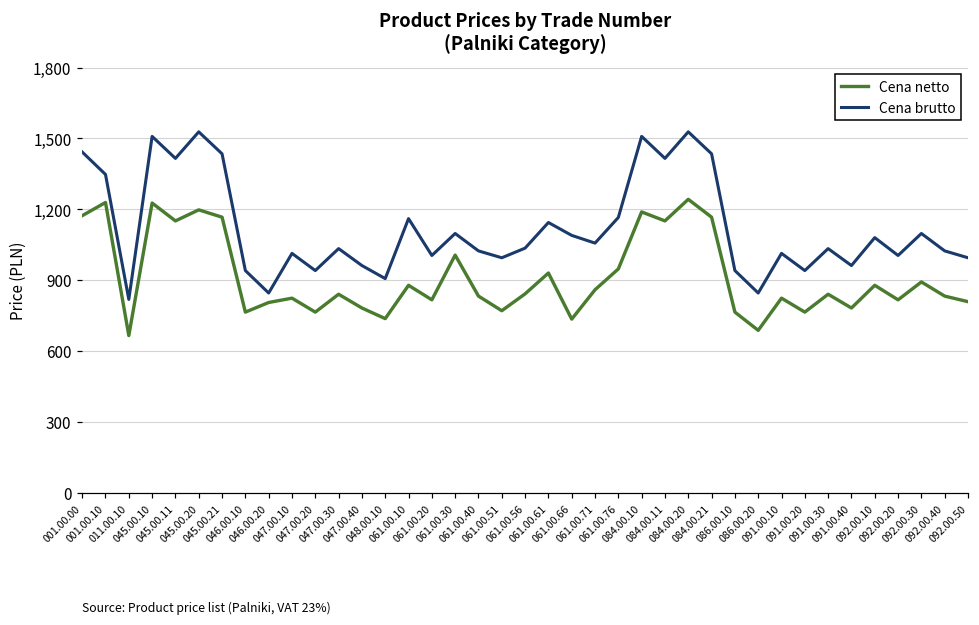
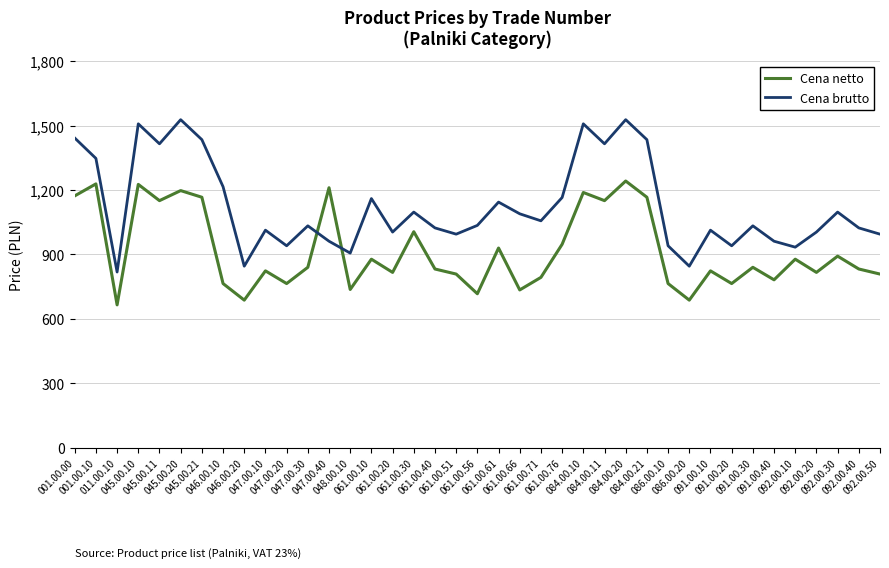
  {
    "Cena netto": {
      "001.00.00": "1,170",
      "001.00.10": "1,230",
      "011.00.10": "670",
      "045.00.10": "1,230",
      "045.00.11": "1,150",
      "045.00.20": "1,200",
      "045.00.21": "1,170",
      "046.00.10": "760",
-     "046.00.20": "810",
+     "046.00.20": "690",
      "047.00.10": "820",
      "047.00.20": "760",
      "047.00.30": "840",
-     "047.00.40": "780",
+     "047.00.40": "1,210",
      "048.00.10": "740",
      "061.00.10": "880",
      "061.00.20": "820",
      "061.00.30": "1,010",
      "061.00.40": "830",
-     "061.00.51": "770",
-     "061.00.56": "840",
+     "061.00.51": "810",
+     "061.00.56": "720",
      "061.00.61": "930",
      "061.00.66": "730",
-     "061.00.71": "860",
+     "061.00.71": "790",
      "061.00.76": "950",
      "084.00.10": "1,190",
      "084.00.11": "1,150",
      "084.00.20": "1,240",
      "084.00.21": "1,170",
      "086.00.10": "760",
      "086.00.20": "690",
      "091.00.10": "820",
      "091.00.20": "760",
      "091.00.30": "840",
      "091.00.40": "780",
      "092.00.10": "880",
      "092.00.20": "820",
      "092.00.30": "890",
      "092.00.40": "830",
      "092.00.50": "810"
    },
    "Cena brutto": {
      "001.00.00": "1,440",
      "001.00.10": "1,350",
      "011.00.10": "820",
      "045.00.10": "1,510",
      "045.00.11": "1,420",
      "045.00.20": "1,530",
      "045.00.21": "1,430",
-     "046.00.10": "940",
+     "046.00.10": "1,220",
      "046.00.20": "850",
      "047.00.10": "1,010",
      "047.00.20": "940",
      "047.00.30": "1,030",
      "047.00.40": "960",
      "048.00.10": "910",
      "061.00.10": "1,160",
      "061.00.20": "1,000",
      "061.00.30": "1,100",
      "061.00.40": "1,020",
      "061.00.51": "990",
      "061.00.56": "1,040",
      "061.00.61": "1,140",
      "061.00.66": "1,090",
      "061.00.71": "1,060",
      "061.00.76": "1,170",
      "084.00.10": "1,510",
      "084.00.11": "1,420",
      "084.00.20": "1,530",
      "084.00.21": "1,430",
      "086.00.10": "940",
      "086.00.20": "850",
      "091.00.10": "1,010",
      "091.00.20": "940",
      "091.00.30": "1,030",
      "091.00.40": "960",
-     "092.00.10": "1,080",
+     "092.00.10": "930",
      "092.00.20": "1,000",
      "092.00.30": "1,100",
      "092.00.40": "1,020",
      "092.00.50": "990"
    }
  }
